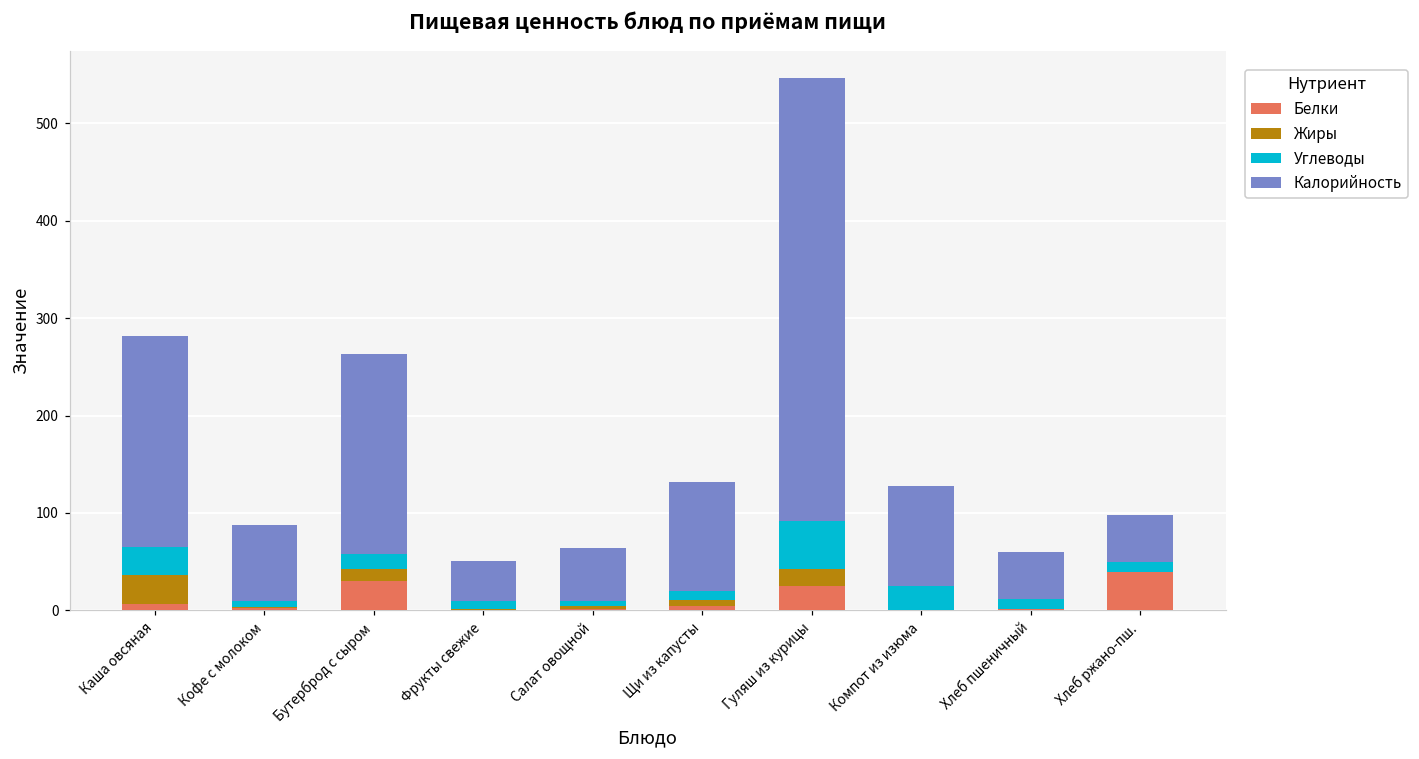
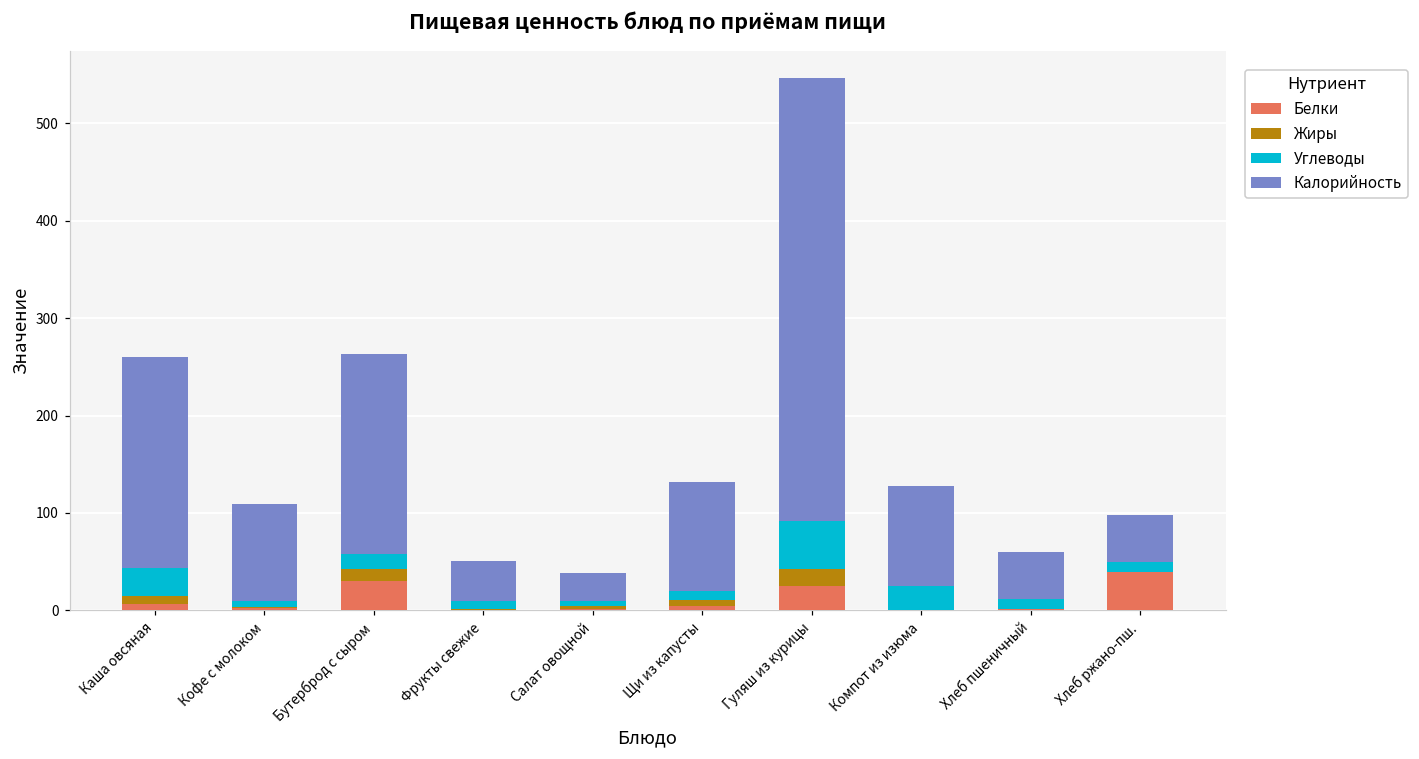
  {
    "Белки": {
      "Каша овсяная": 10,
      "Бутерброд с сыром": 30,
      "Щи из капусты": 0,
      "Гуляш из курицы": 20,
      "Хлеб ржано-пш.": 40
    },
    "Жиры": {
-     "Каша овсяная": 30,
+     "Каша овсяная": 10,
      "Бутерброд с сыром": 10,
      "Салат овощной": 0,
      "Щи из капусты": 10,
      "Гуляш из курицы": 20
    },
    "Углеводы": {
      "Каша овсяная": 30,
      "Кофе с молоком": 10,
      "Бутерброд с сыром": 20,
      "Фрукты свежие": 10,
      "Салат овощной": 0,
      "Щи из капусты": 10,
      "Гуляш из курицы": 50,
      "Компот из изюма": 20,
      "Хлеб пшеничный": 10,
      "Хлеб ржано-пш.": 10
    },
    "Калорийность": {
      "Каша овсяная": 220,
-     "Кофе с молоком": 80,
+     "Кофе с молоком": 100,
      "Бутерброд с сыром": 210,
      "Фрукты свежие": 40,
-     "Салат овощной": 50,
+     "Салат овощной": 30,
      "Щи из капусты": 110,
      "Гуляш из курицы": 460,
      "Компот из изюма": 100,
      "Хлеб пшеничный": 50,
      "Хлеб ржано-пш.": 50
    }
  }
